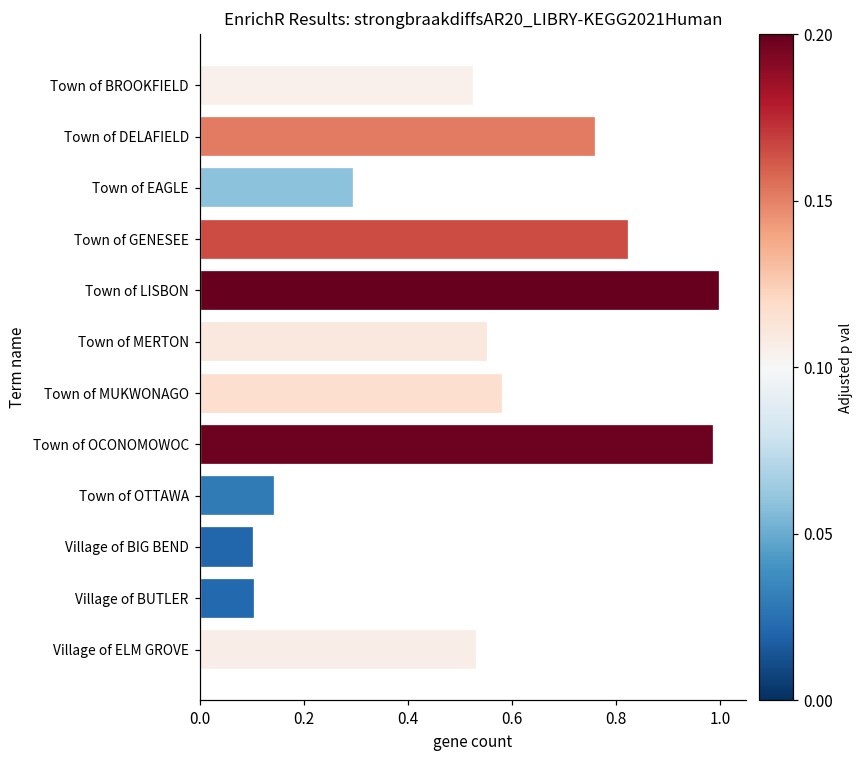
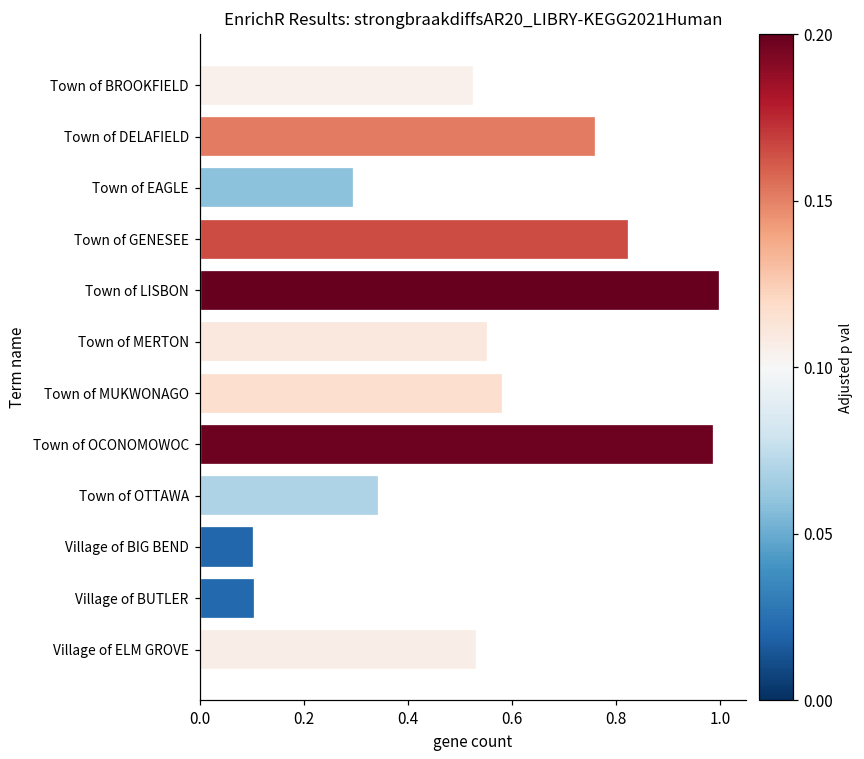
  {
    "Town of BROOKFIELD": 0.53,
    "Town of DELAFIELD": 0.76,
    "Town of EAGLE": 0.30,
    "Town of GENESEE": 0.83,
    "Town of LISBON": 1.00,
    "Town of MERTON": 0.55,
    "Town of MUKWONAGO": 0.58,
    "Town of OCONOMOWOC": 0.99,
-   "Town of OTTAWA": 0.14,
+   "Town of OTTAWA": 0.34,
    "Village of BIG BEND": 0.10,
    "Village of BUTLER": 0.11,
    "Village of ELM GROVE": 0.53
  }
